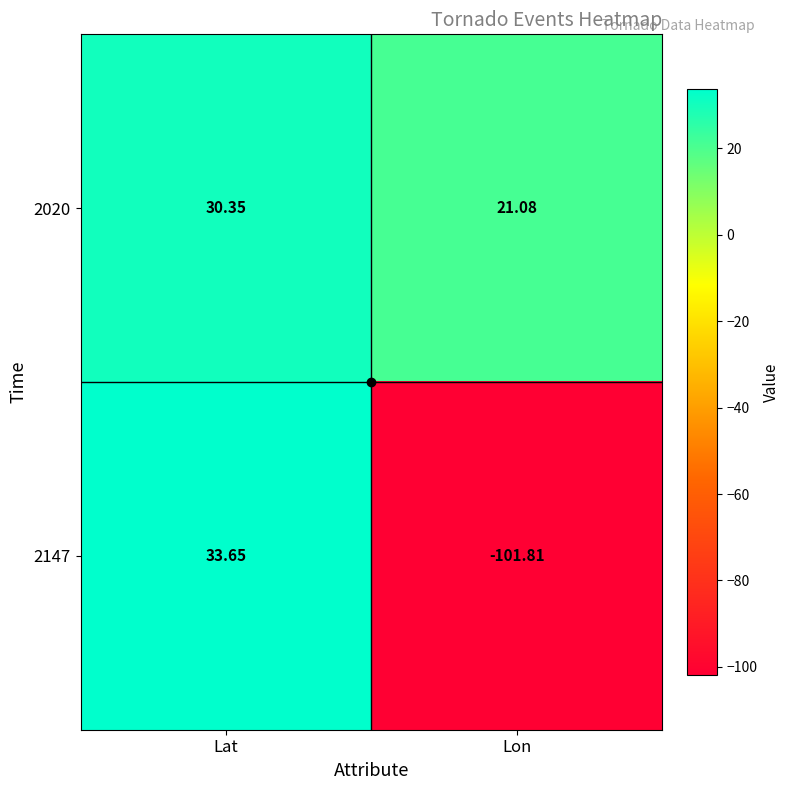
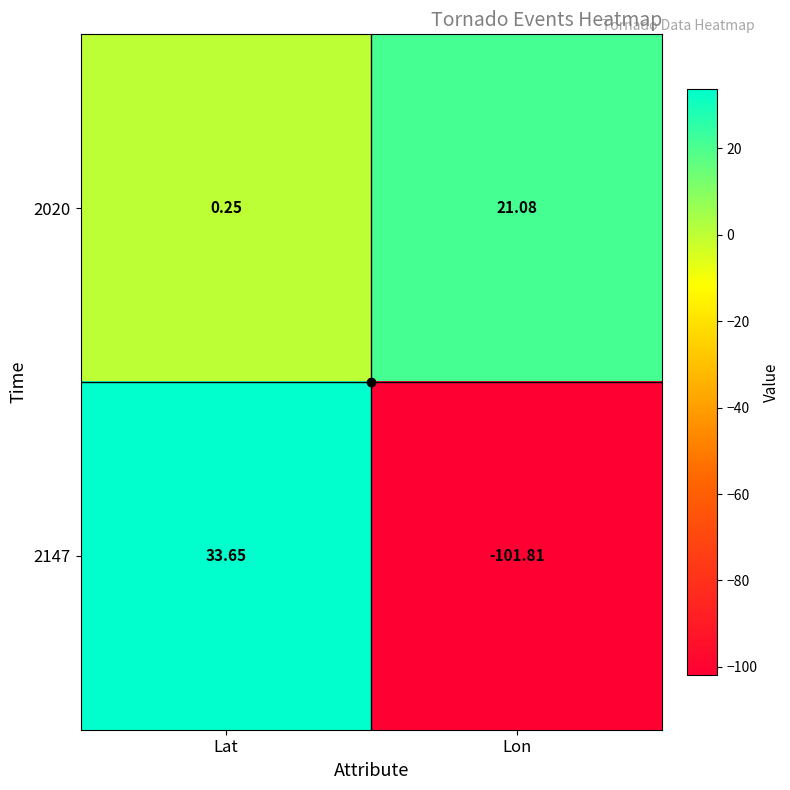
  {
    "2020": {
-     "Lat": 30.35,
+     "Lat": 0.25,
      "Lon": 21.08
    },
    "2147": {
      "Lat": 33.65,
      "Lon": -101.81
    }
  }
